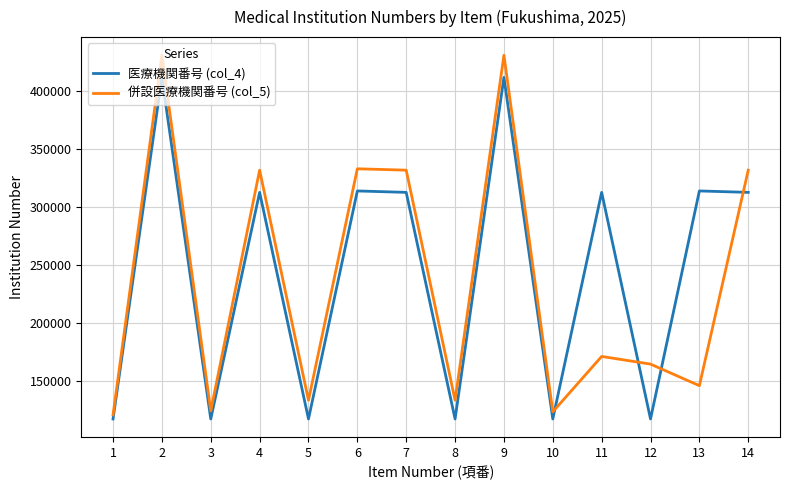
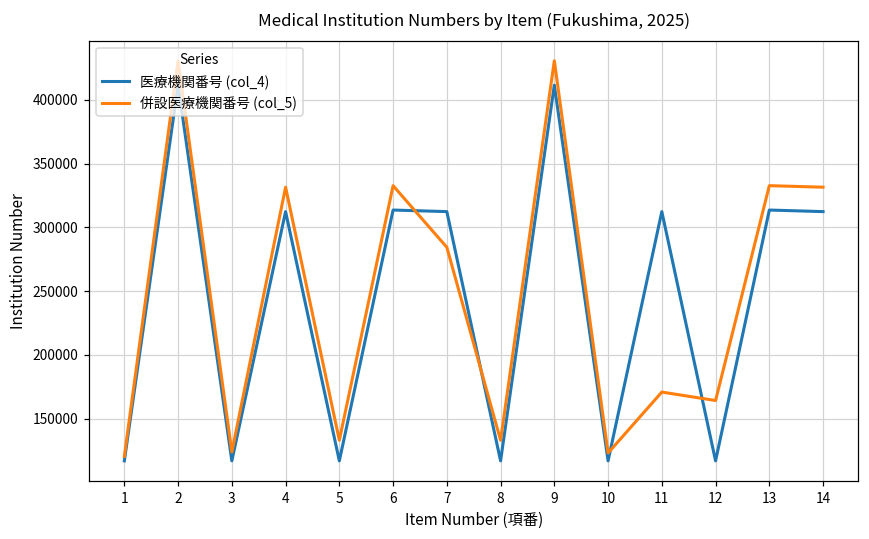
  {
    "医療機関番号 (col_4)": {
      "1": 117000,
      "3": 117000,
      "4": 312000,
      "5": 117000,
      "6": 314000,
      "7": 312000,
      "8": 117000,
      "9": 411000,
      "10": 117000,
      "11": 312000,
      "12": 117000,
      "13": 314000,
      "14": 312000
    },
    "併設医療機関番号 (col_5)": {
      "1": 120000,
      "3": 124000,
      "4": 332000,
      "5": 133000,
      "6": 333000,
-     "7": 332000,
+     "7": 284000,
      "8": 133000,
      "9": 431000,
      "10": 123000,
      "11": 171000,
      "12": 164000,
-     "13": 146000,
+     "13": 333000,
      "14": 332000
    }
  }
